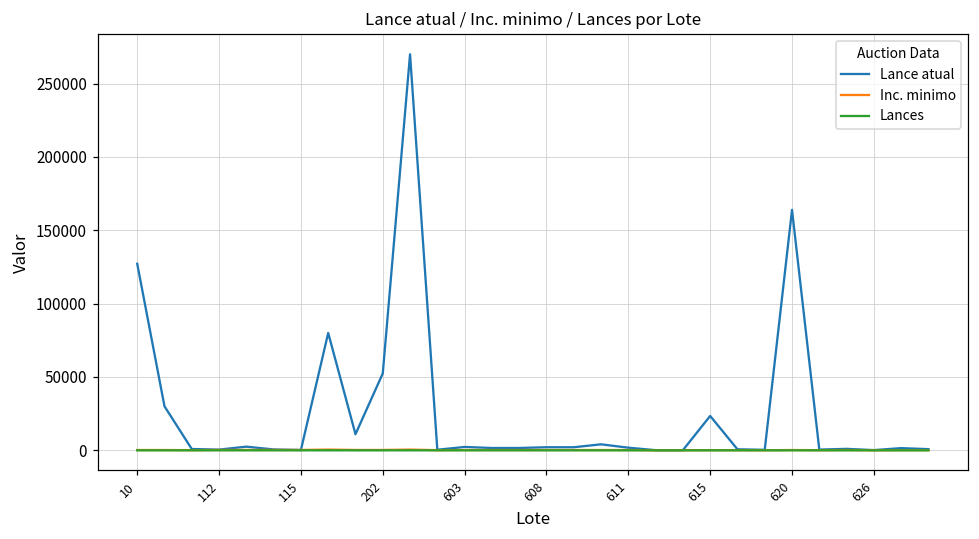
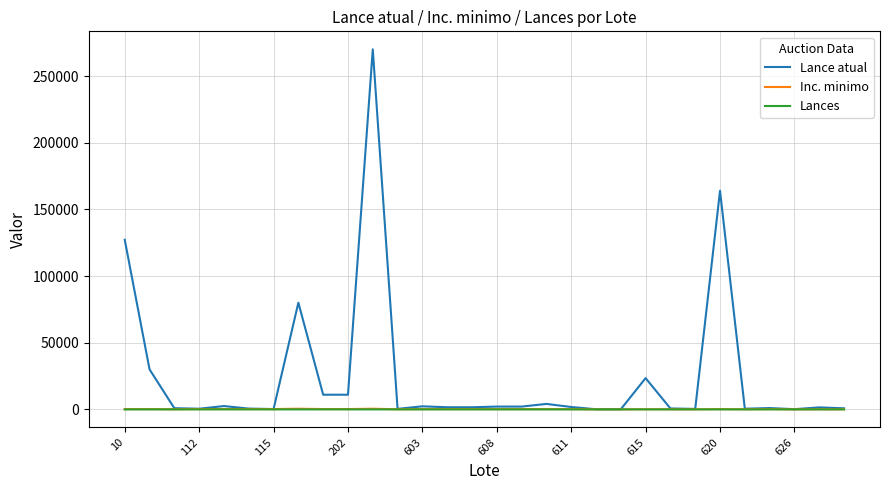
  {
    "Lance atual": {
      "10": 127000,
-     "202": 52000,
+     "202": 11000,
      "603": 2000,
      "615": 23000,
      "620": 164000
    },
    "Lances": {
      "10": 0,
      "202": 0,
      "603": 0,
      "608": 0,
      "615": 0,
      "620": 0
    }
  }
